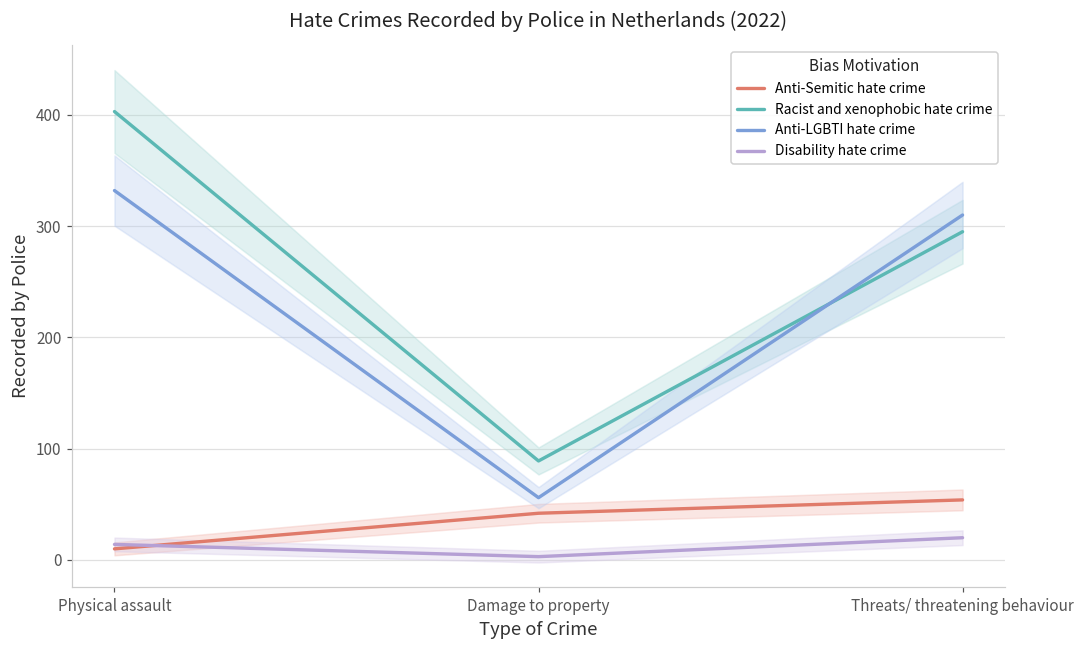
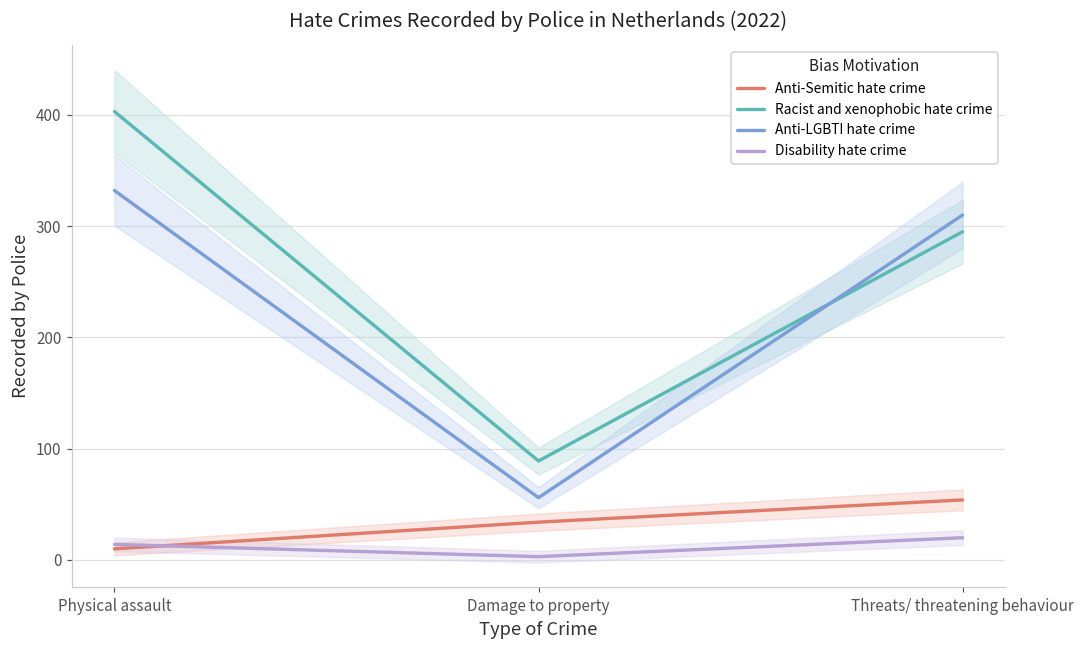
  {
    "Anti-Semitic hate crime": {
      "Physical assault": 10,
-     "Damage to property": 42,
+     "Damage to property": 34,
      "Threats/ threatening behaviour": 54
    }
  }
